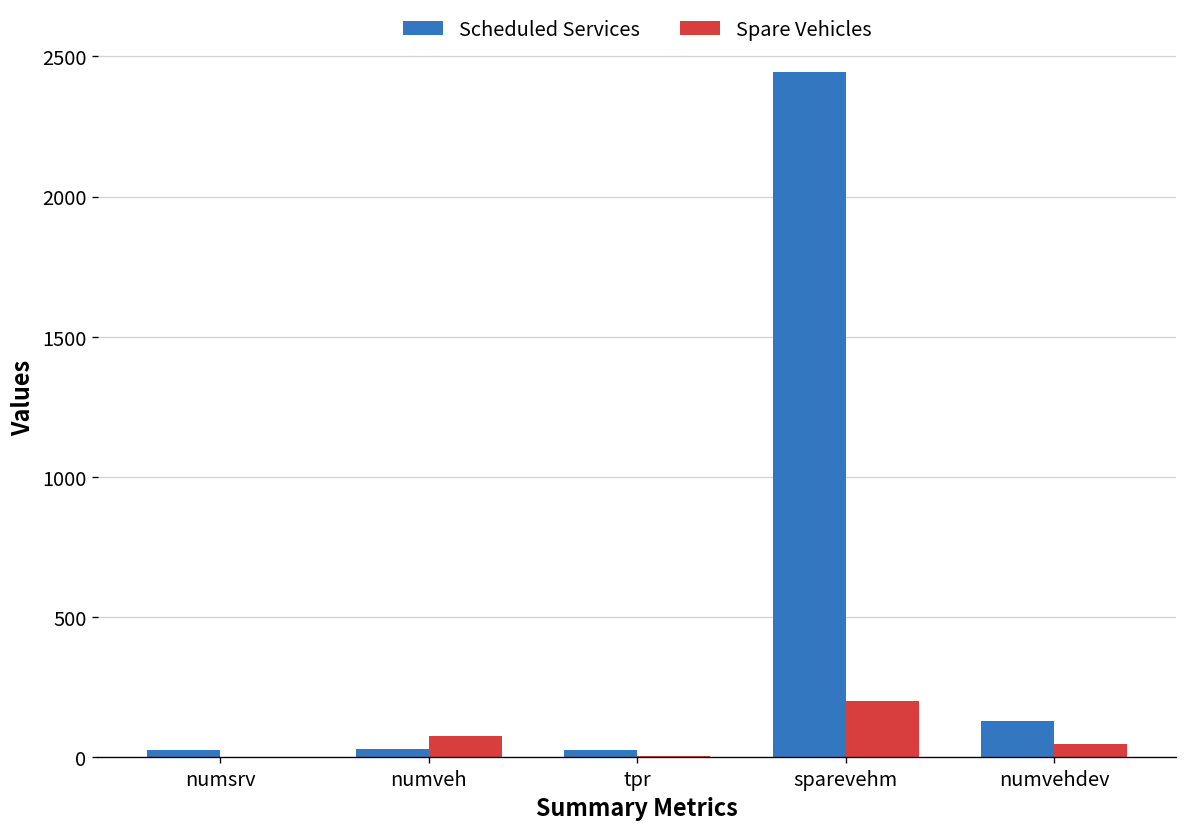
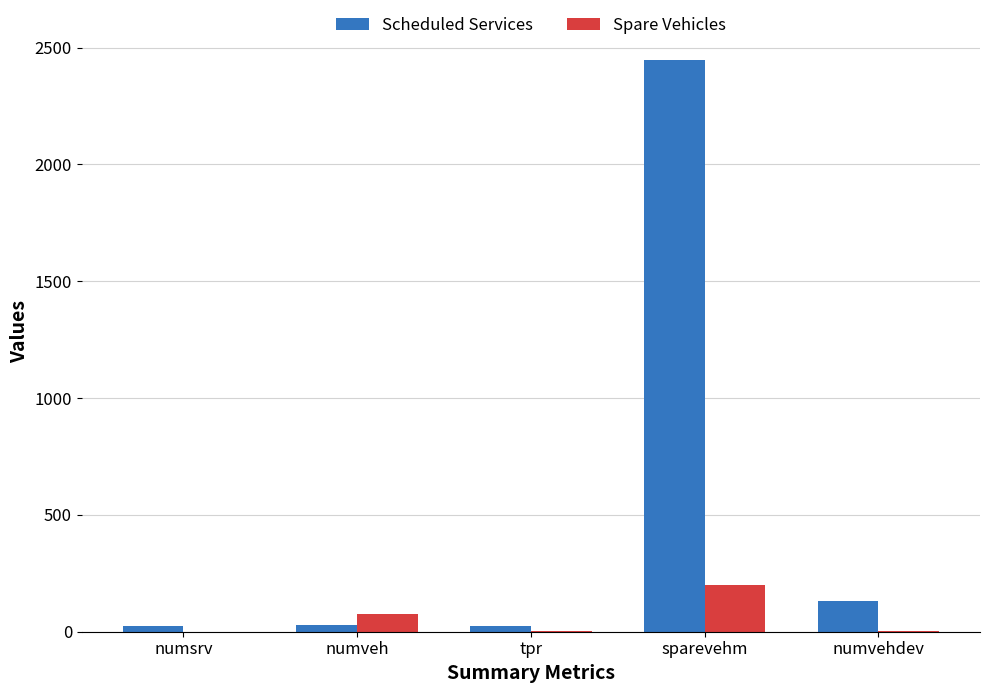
  {
    "Scheduled Services": {
      "numsrv": 30,
      "numveh": 30,
      "tpr": 30,
      "sparevehm": 2450,
      "numvehdev": 130
    },
    "Spare Vehicles": {
      "numsrv": 0,
      "numveh": 80,
      "sparevehm": 200,
-     "numvehdev": 50
+     "numvehdev": 0
    }
  }
